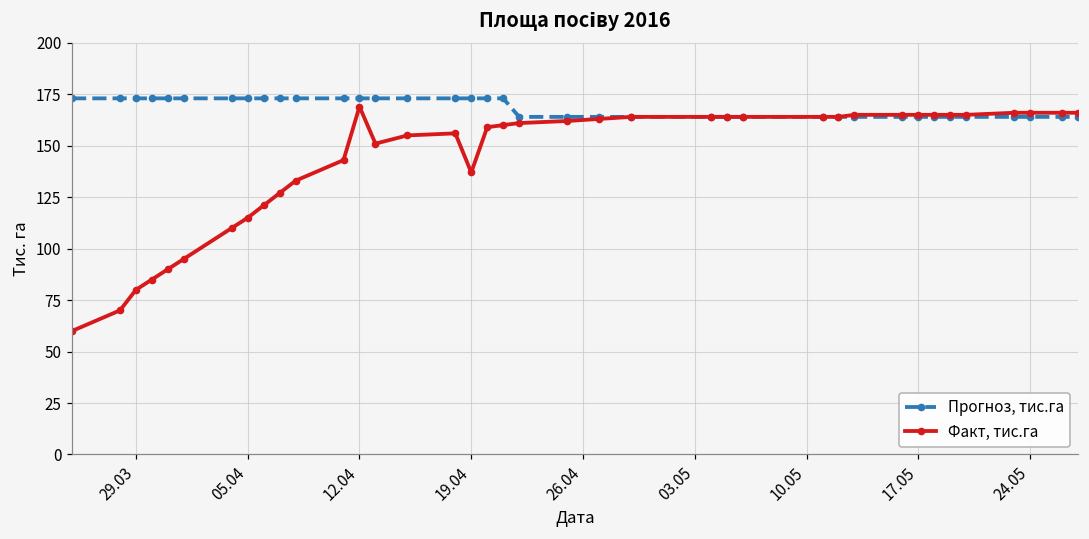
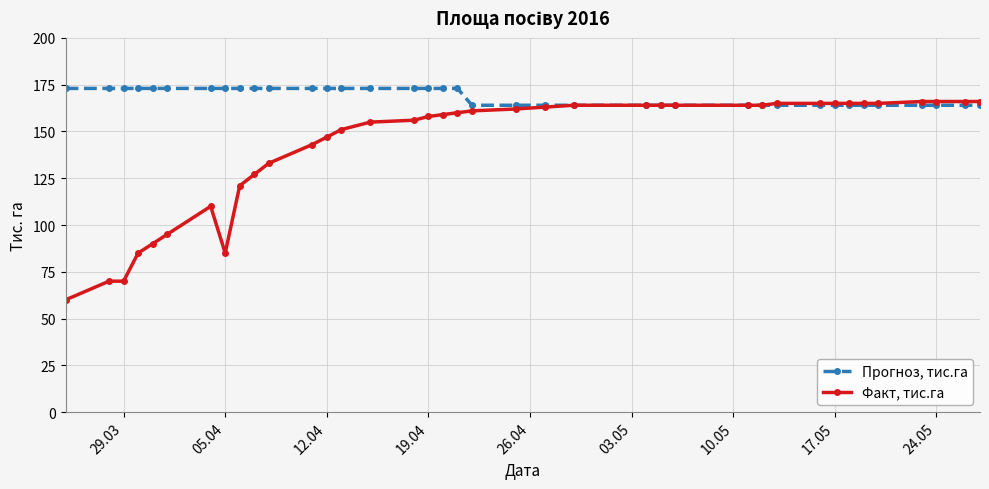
  {
    "Прогноз, тис.га": {
      "29.03": 173,
      "05.04": 173,
      "12.04": 173,
      "19.04": 173,
      "24.05": 164
    },
    "Факт, тис.га": {
-     "29.03": 80,
-     "05.04": 115,
-     "12.04": 169,
-     "19.04": 137,
+     "29.03": 70,
+     "05.04": 85,
+     "12.04": 147,
+     "19.04": 158,
      "24.05": 166
    }
  }
